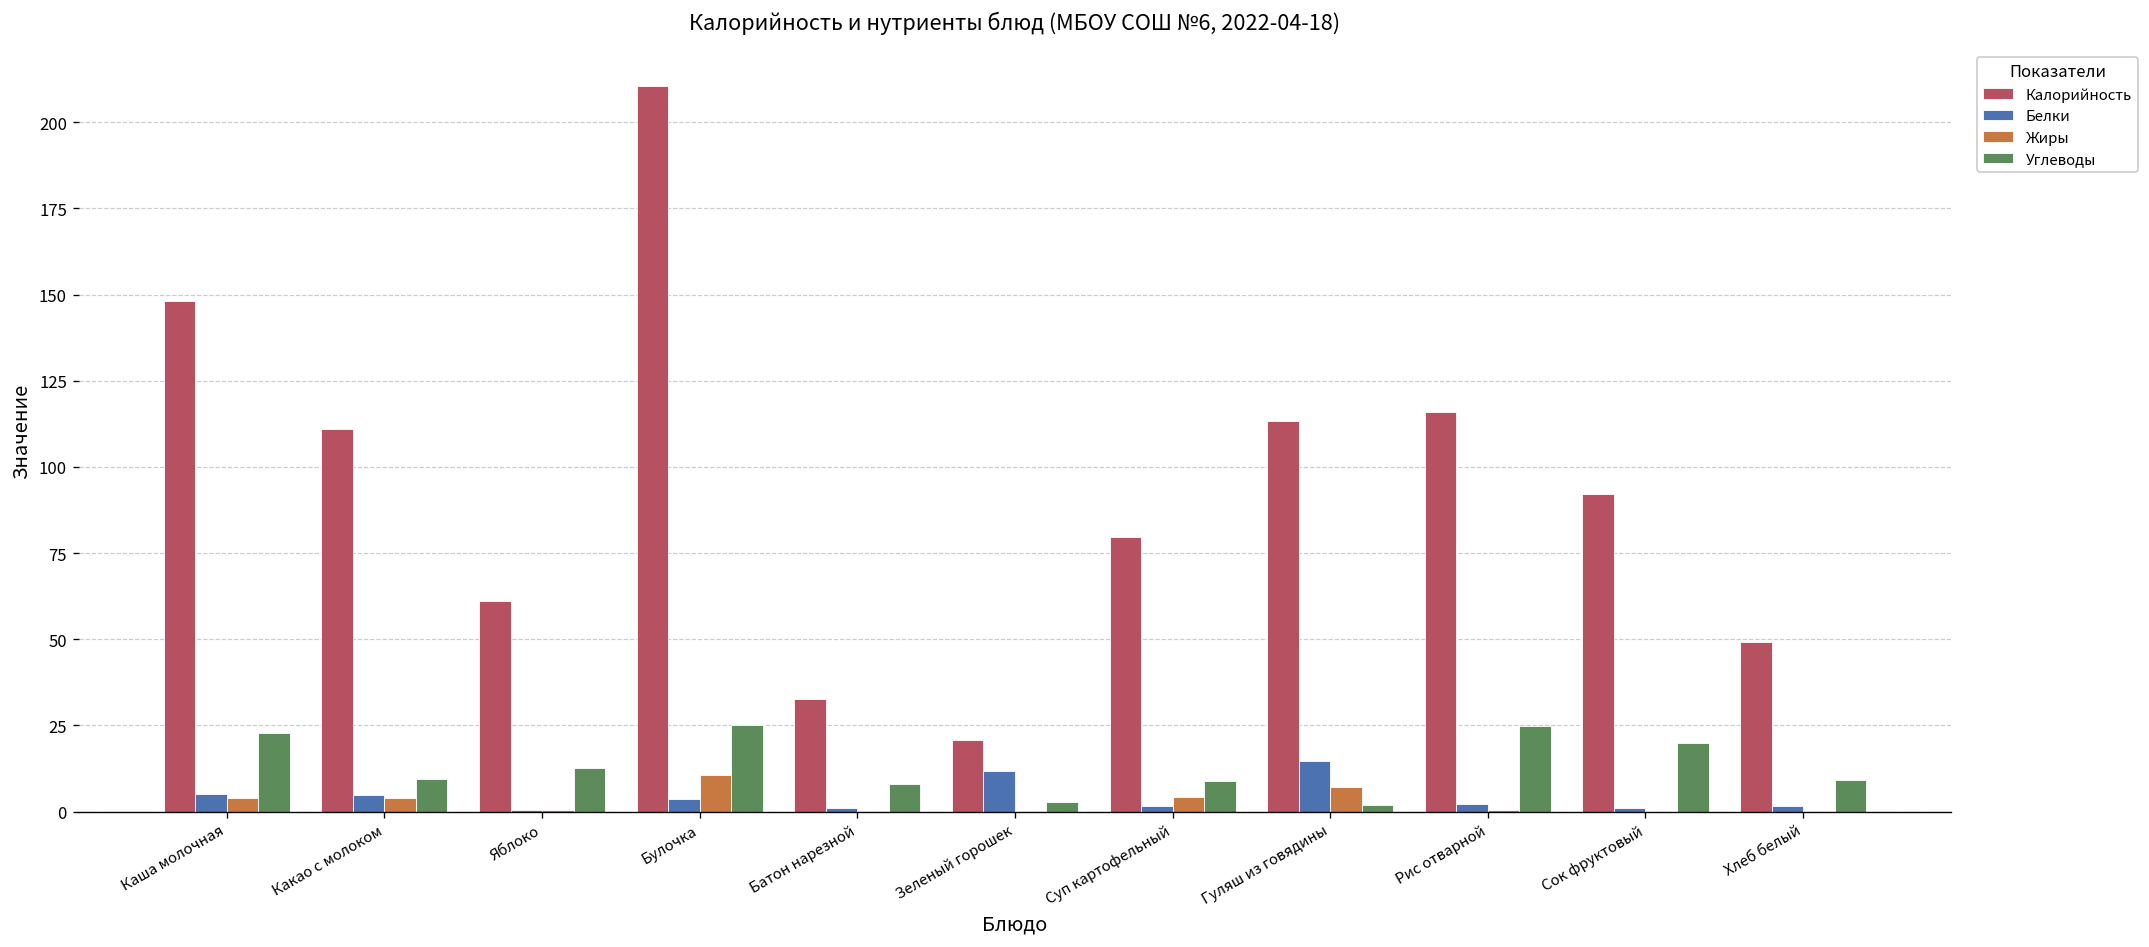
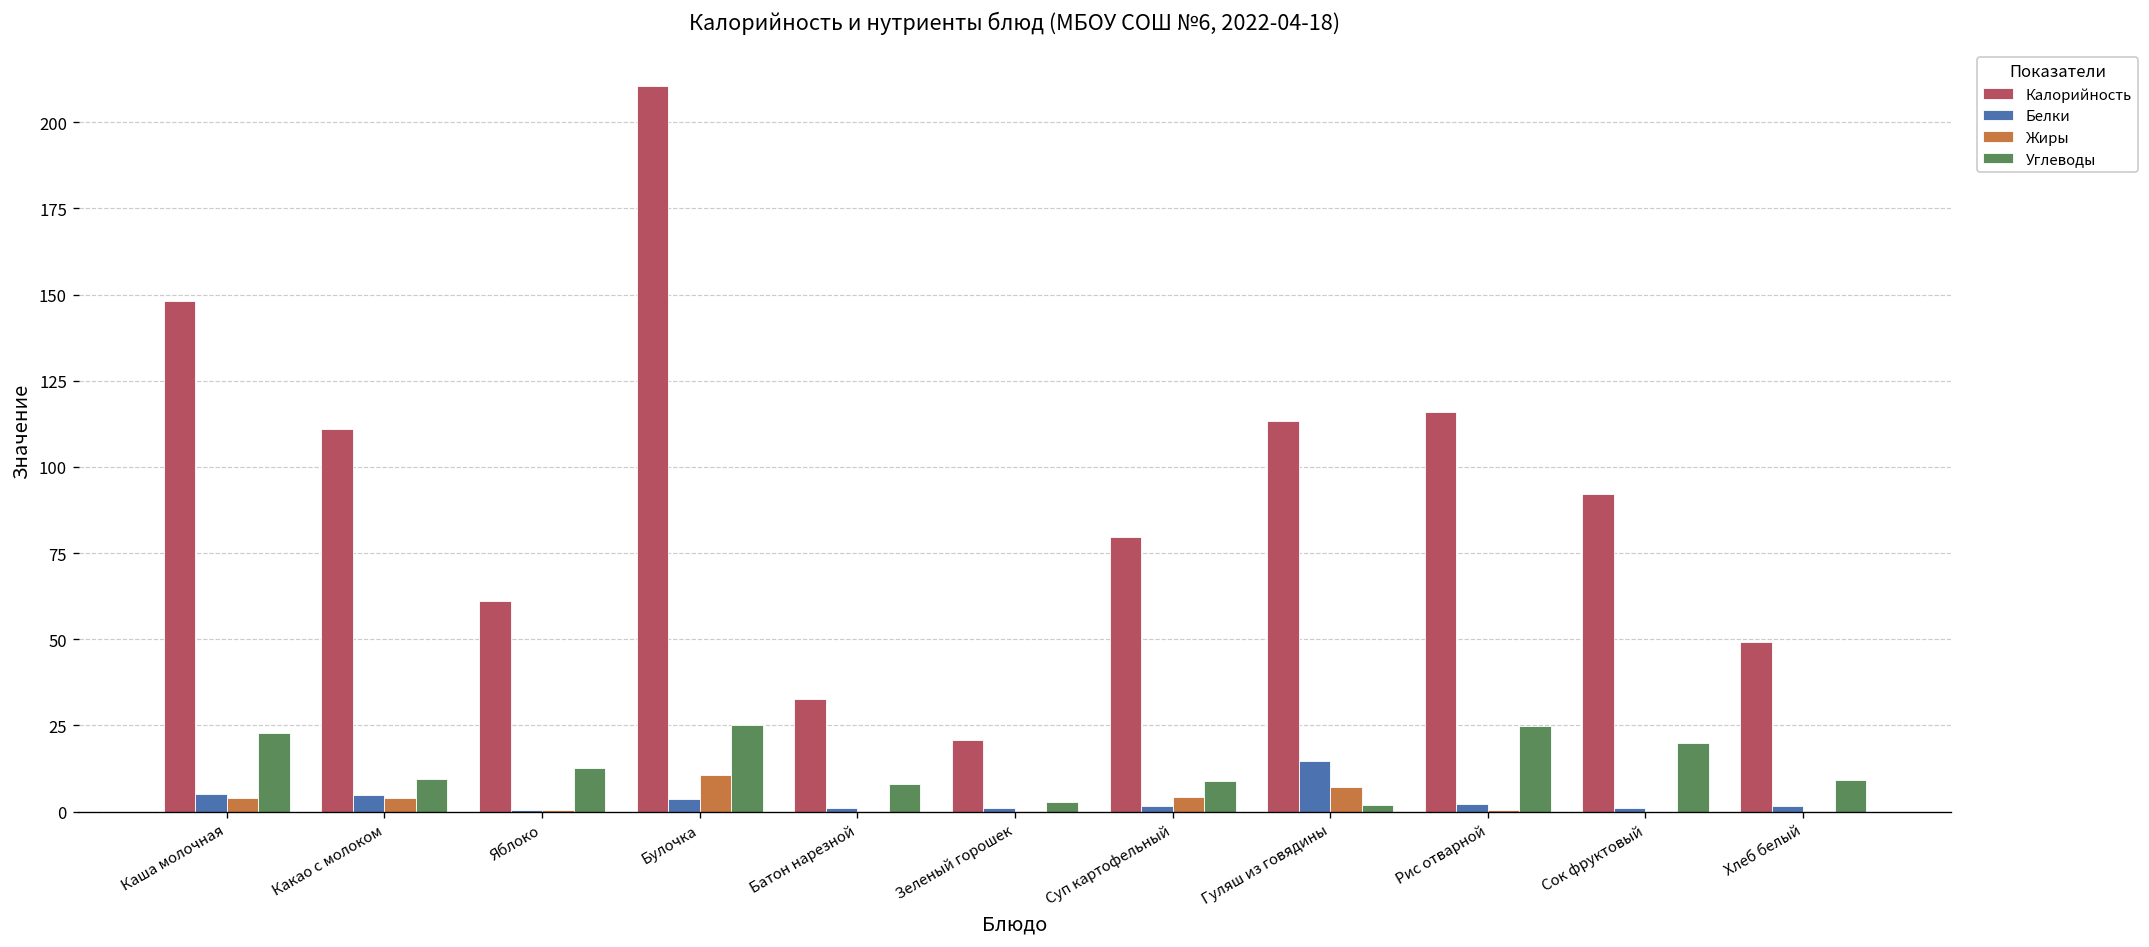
  {
    "Белки": {
      "Каша молочная": 5,
      "Какао с молоком": 5,
      "Булочка": 4,
      "Батон нарезной": 1,
-     "Зеленый горошек": 12,
+     "Зеленый горошек": 1,
      "Суп картофельный": 1,
      "Гуляш из говядины": 15,
      "Рис отварной": 2,
      "Сок фруктовый": 1,
      "Хлеб белый": 2
    },
    "Углеводы": {
      "Каша молочная": 23,
      "Какао с молоком": 10,
      "Яблоко": 13,
      "Булочка": 25,
      "Батон нарезной": 8,
      "Зеленый горошек": 3,
      "Суп картофельный": 9,
      "Гуляш из говядины": 2,
      "Рис отварной": 25,
      "Сок фруктовый": 20,
      "Хлеб белый": 9
    }
  }
